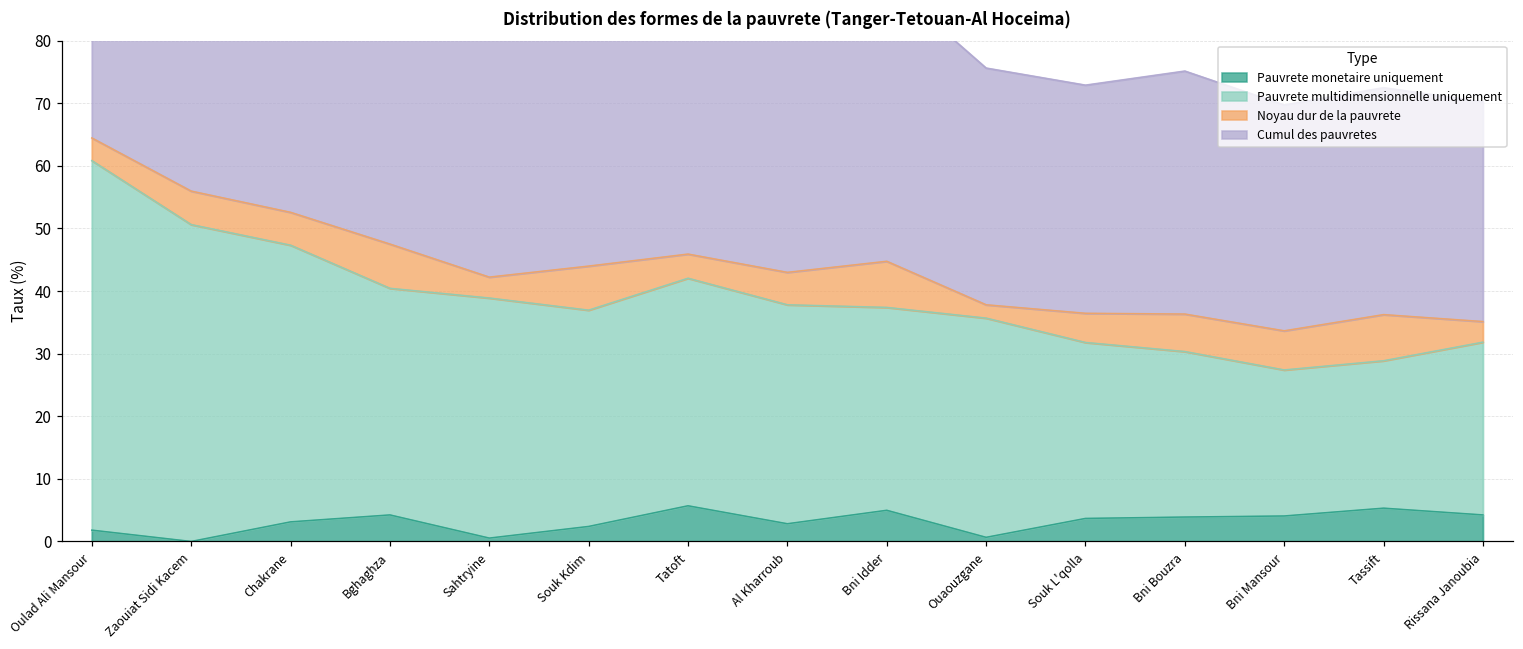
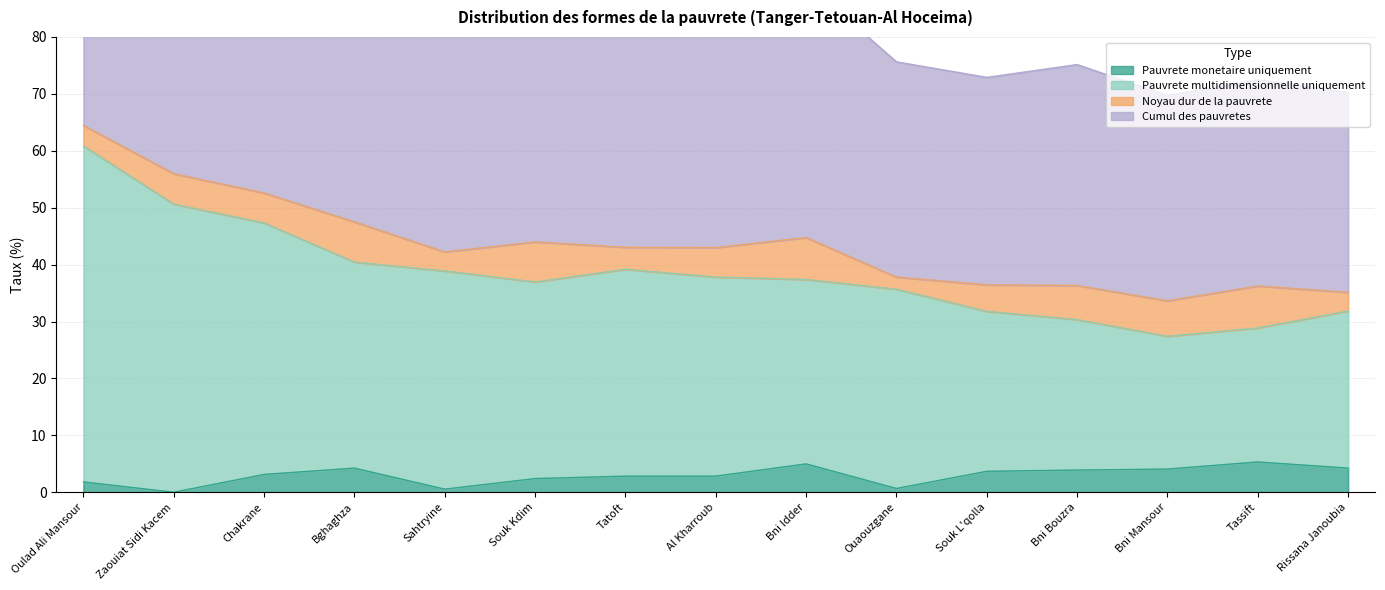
  {
    "Pauvrete monetaire uniquement": {
      "Oulad Ali Mansour": 2,
      "Zaouiat Sidi Kacem": 0,
      "Chakrane": 3,
      "Bghaghza": 4,
      "Sahtryine": 1,
      "Souk Kdim": 2,
-     "Tatoft": 6,
+     "Tatoft": 3,
      "Al Kharroub": 3,
      "Bni Idder": 5,
      "Ouaouzgane": 1,
      "Souk L'qolla": 4,
      "Bni Bouzra": 4,
      "Bni Mansour": 4,
      "Tassift": 5,
      "Rissana Janoubia": 4
    },
    "Pauvrete multidimensionnelle uniquement": {
      "Oulad Ali Mansour": 59,
      "Zaouiat Sidi Kacem": 51,
      "Chakrane": 44,
      "Bghaghza": 36,
      "Sahtryine": 38,
      "Souk Kdim": 35,
      "Tatoft": 36,
      "Al Kharroub": 35,
      "Bni Idder": 32,
      "Ouaouzgane": 35,
      "Souk L'qolla": 28,
      "Bni Bouzra": 26,
      "Bni Mansour": 23,
      "Tassift": 24,
      "Rissana Janoubia": 28
    },
    "Noyau dur de la pauvrete": {
      "Oulad Ali Mansour": 4,
      "Zaouiat Sidi Kacem": 5,
      "Chakrane": 5,
      "Bghaghza": 7,
      "Sahtryine": 3,
      "Souk Kdim": 7,
      "Tatoft": 4,
      "Al Kharroub": 5,
      "Bni Idder": 7,
      "Ouaouzgane": 2,
      "Souk L'qolla": 5,
      "Bni Bouzra": 6,
      "Bni Mansour": 6,
      "Tassift": 7,
      "Rissana Janoubia": 3
    },
    "Cumul des pauvretes": {
      "Ouaouzgane": 38,
      "Souk L'qolla": 36,
      "Bni Bouzra": 39
    }
  }
